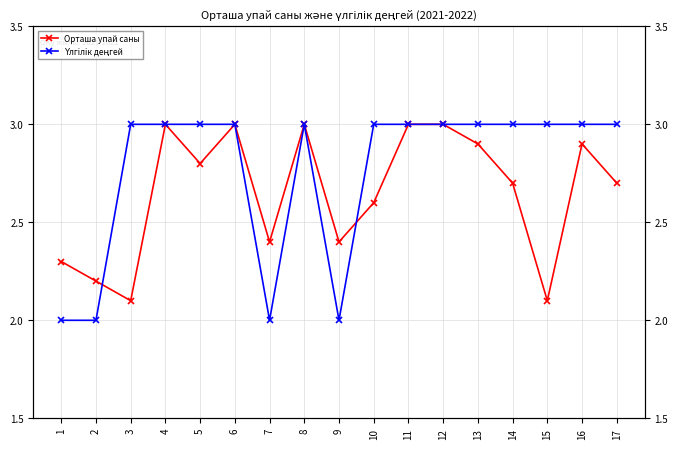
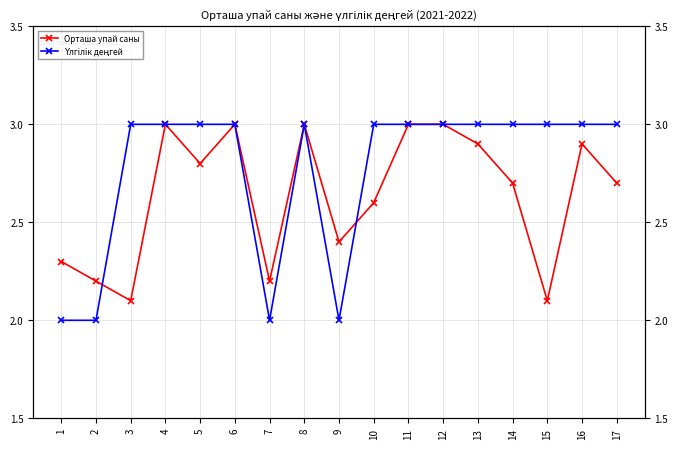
  {
    "Орташа упай саны": {
      "1": 2.3,
      "2": 2.2,
      "3": 2.1,
      "5": 2.8,
-     "7": 2.4,
+     "7": 2.2,
      "9": 2.4,
      "10": 2.6,
      "13": 2.9,
      "14": 2.7,
      "15": 2.1,
      "16": 2.9,
      "17": 2.7
    },
    "Үлгілік деңгей": {
      "1": 2.0,
      "2": 2.0,
      "3": 3.0,
      "5": 3.0,
      "7": 2.0,
      "9": 2.0,
      "10": 3.0,
      "13": 3.0,
      "14": 3.0,
      "15": 3.0,
      "16": 3.0,
      "17": 3.0
    }
  }
